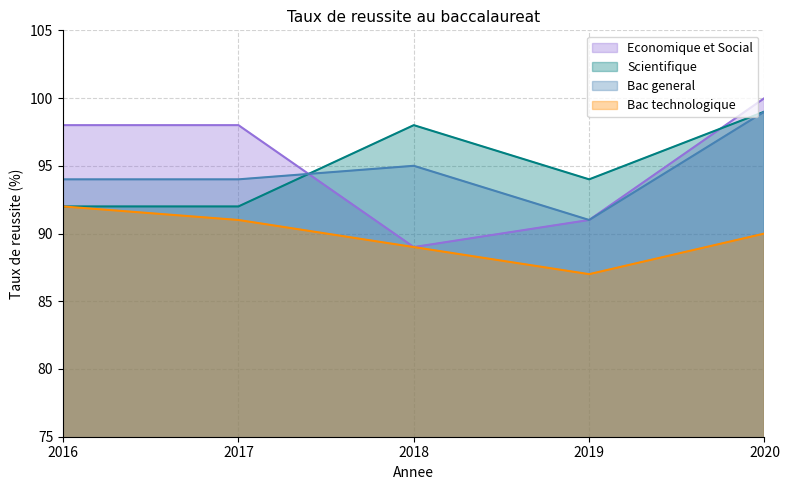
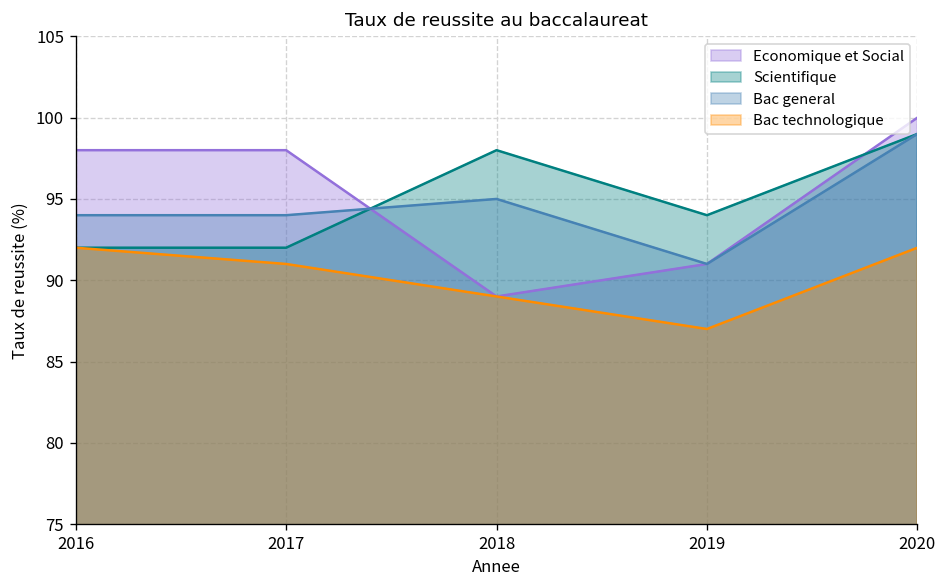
  {
    "Bac technologique": {
      "2017": 91,
      "2019": 87,
-     "2020": 90
+     "2020": 92
    }
  }
